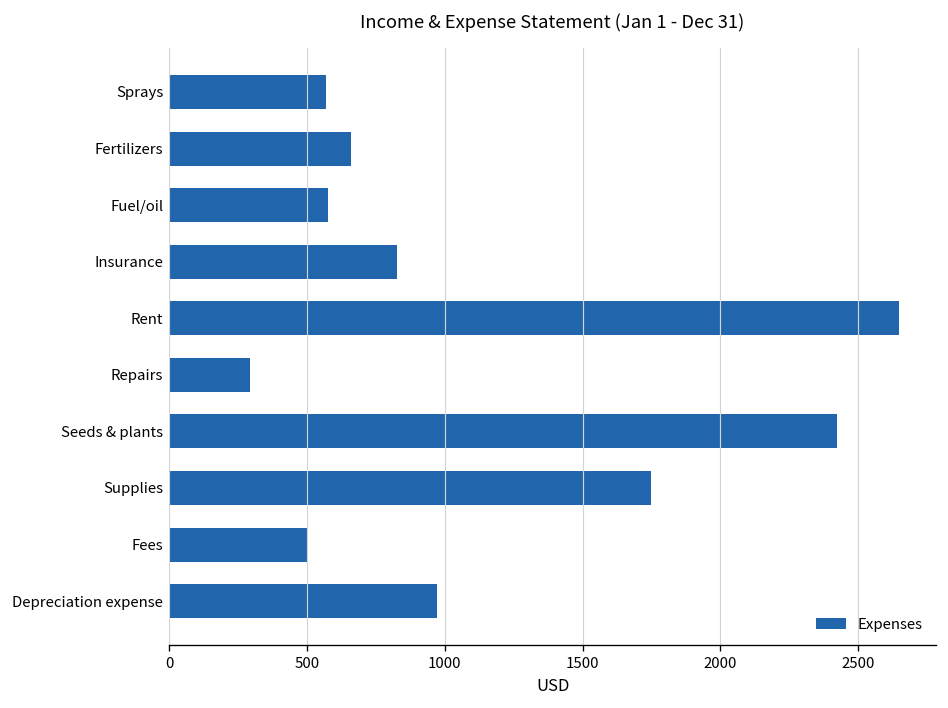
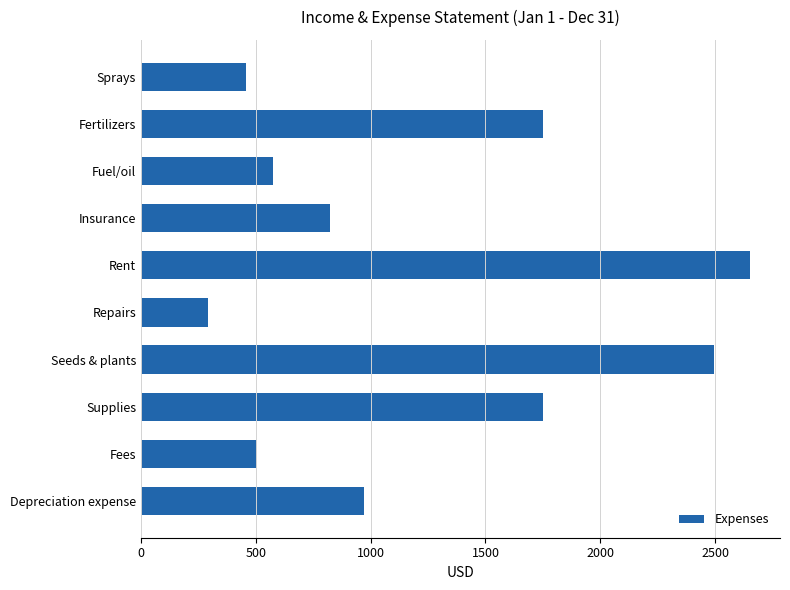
  {
-   "Sprays": 570,
-   "Fertilizers": 660,
+   "Sprays": 460,
+   "Fertilizers": 1750,
    "Fuel/oil": 580,
    "Insurance": 830,
    "Rent": 2650,
    "Repairs": 290,
-   "Seeds & plants": 2430,
+   "Seeds & plants": 2500,
    "Supplies": 1750,
    "Fees": 510,
    "Depreciation expense": 970
  }
